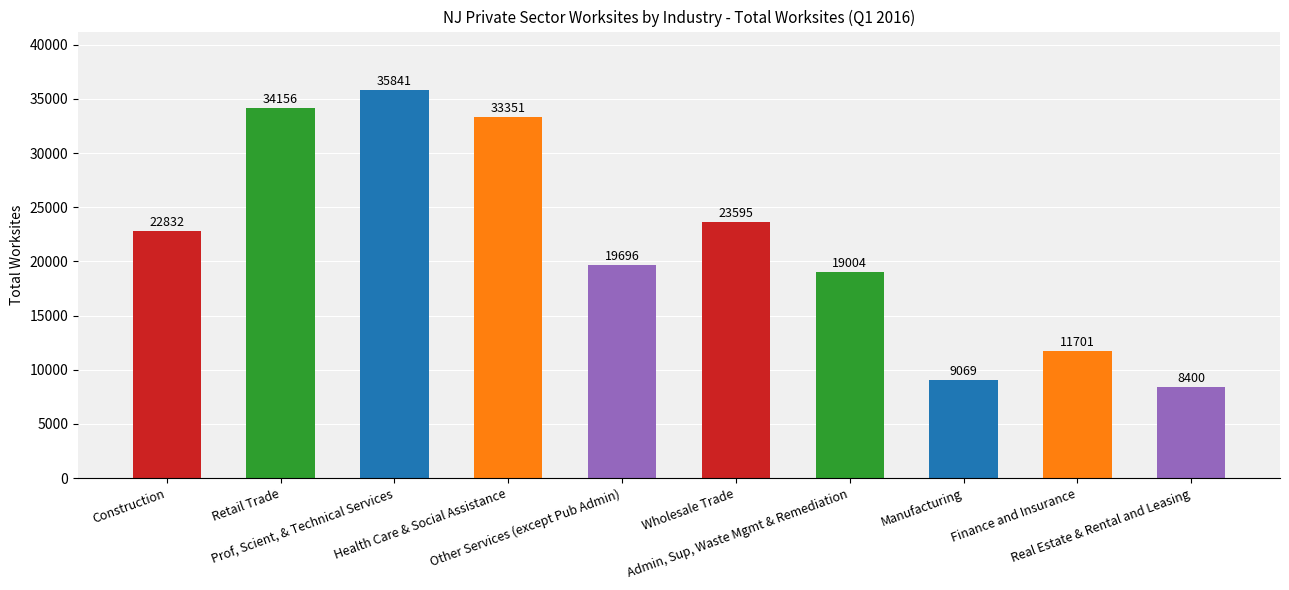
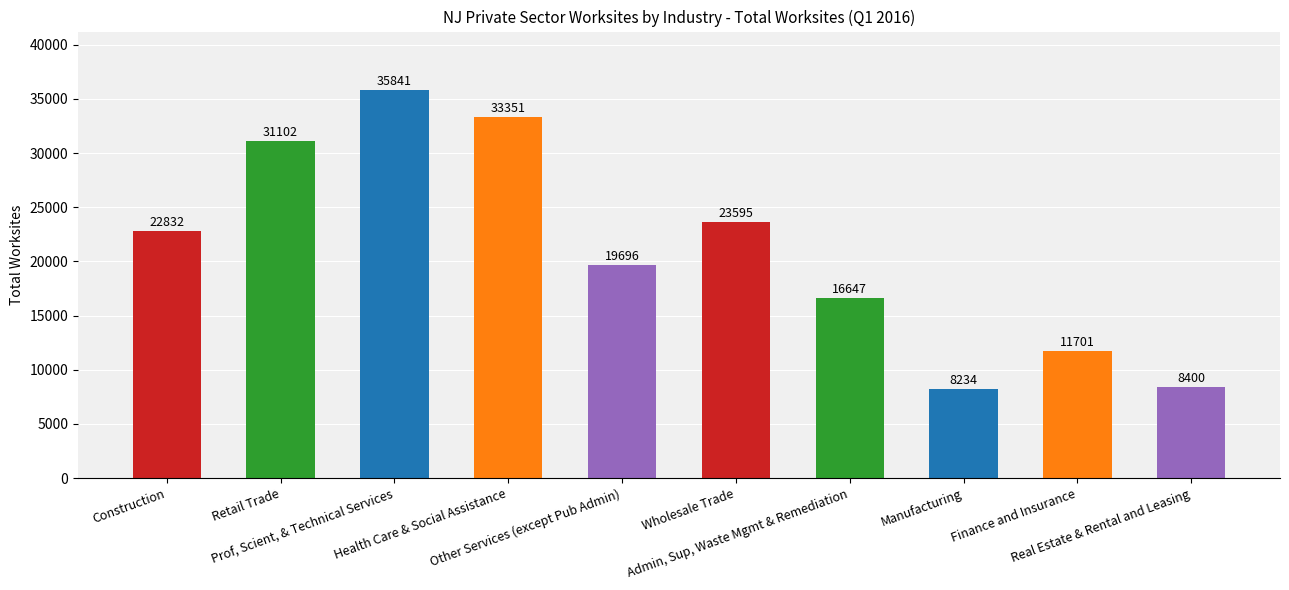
  {
    "Construction": 22832,
-   "Retail Trade": 34156,
+   "Retail Trade": 31102,
    "Prof, Scient, & Technical Services": 35841,
    "Health Care & Social Assistance": 33351,
    "Other Services (except Pub Admin)": 19696,
    "Wholesale Trade": 23595,
-   "Admin, Sup, Waste Mgmt & Remediation": 19004,
-   "Manufacturing": 9069,
+   "Admin, Sup, Waste Mgmt & Remediation": 16647,
+   "Manufacturing": 8234,
    "Finance and Insurance": 11701,
    "Real Estate & Rental and Leasing": 8400
  }
